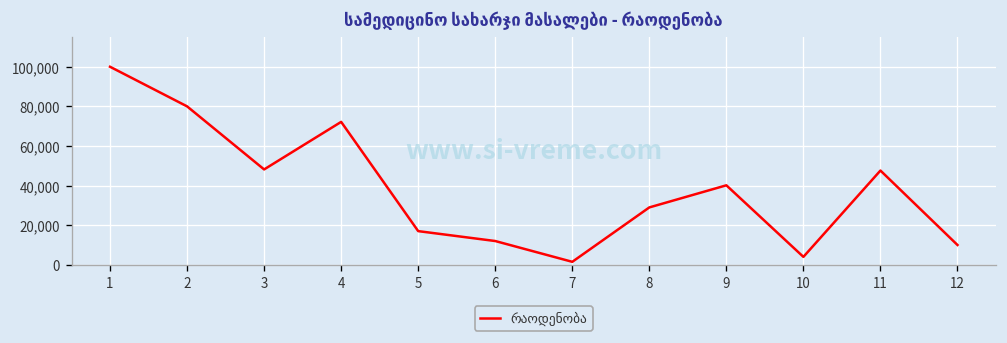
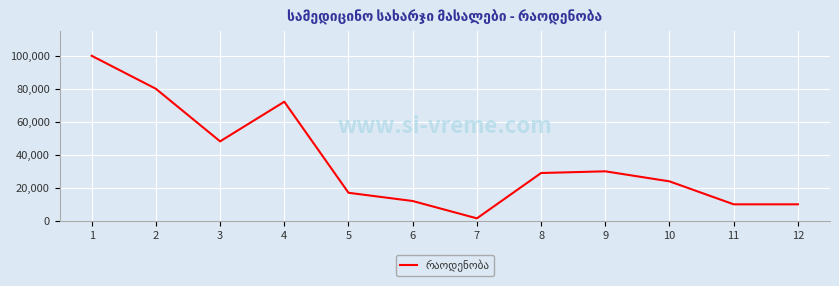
  {
    "1": "100,000",
    "2": "80,000",
    "3": "48,000",
    "4": "72,000",
    "5": "17,000",
    "6": "12,000",
    "7": "2,000",
    "8": "29,000",
-   "9": "40,000",
-   "10": "4,000",
-   "11": "48,000",
+   "9": "30,000",
+   "10": "24,000",
+   "11": "10,000",
    "12": "10,000"
  }
